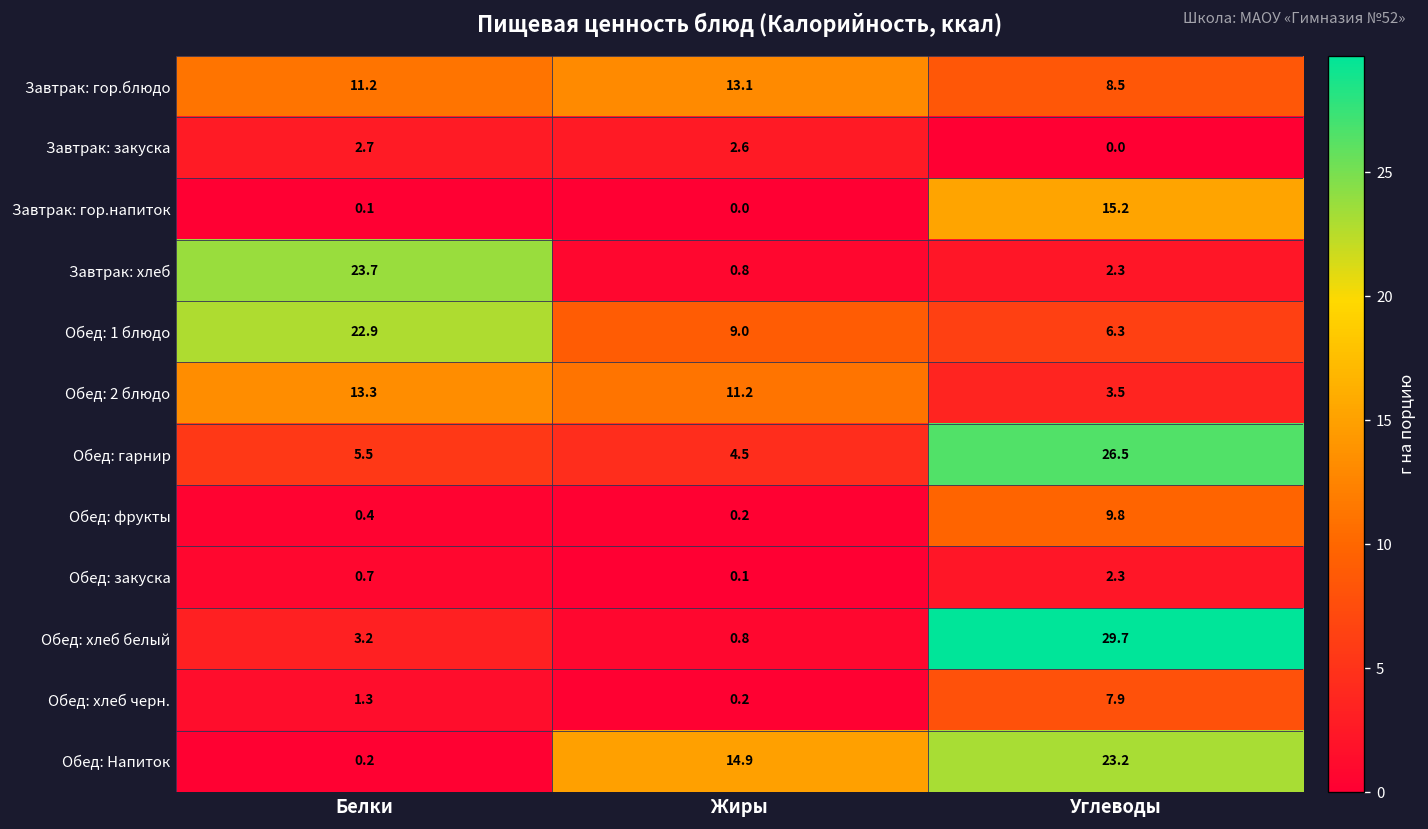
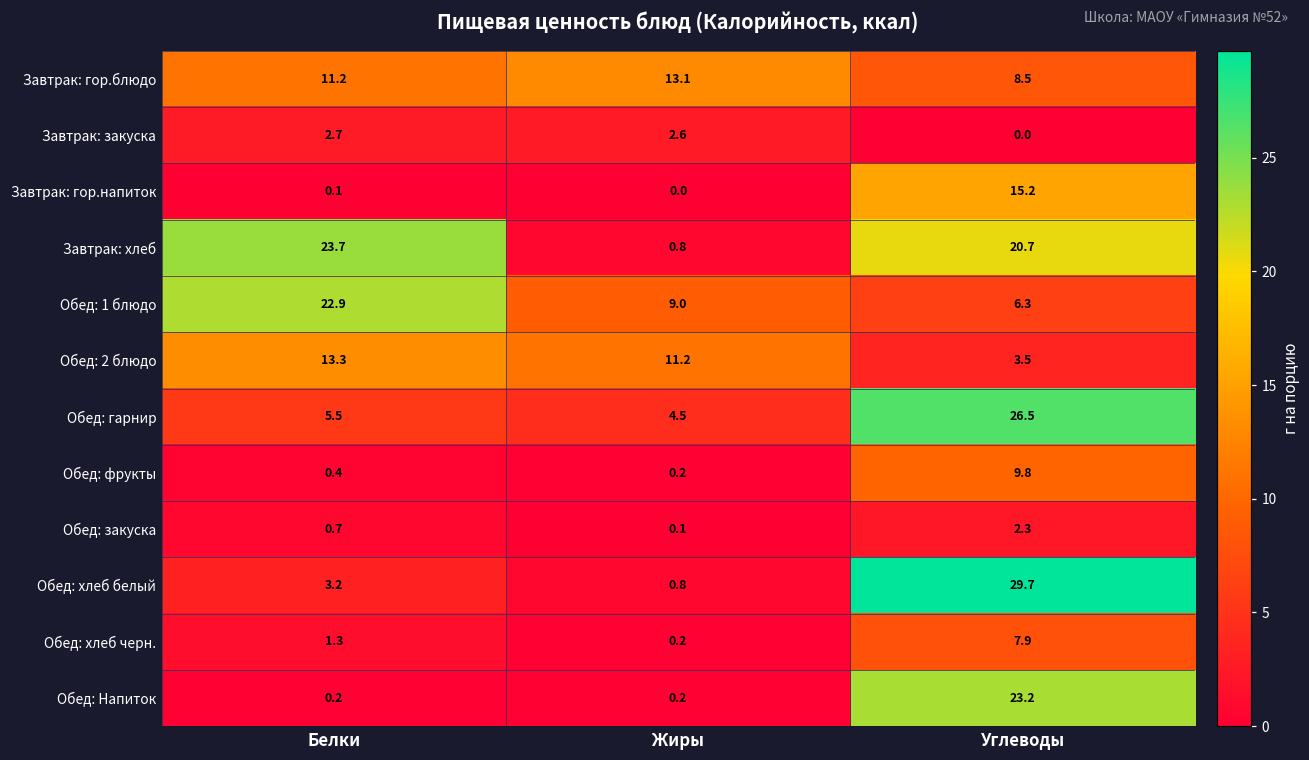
  {
    "Завтрак: гор.блюдо": {
      "Белки": 11.2,
      "Жиры": 13.1,
      "Углеводы": 8.5
    },
    "Завтрак: закуска": {
      "Белки": 2.7,
      "Жиры": 2.6,
      "Углеводы": 0.0
    },
    "Завтрак: гор.напиток": {
      "Белки": 0.1,
      "Жиры": 0.0,
      "Углеводы": 15.2
    },
    "Завтрак: хлеб": {
      "Белки": 23.7,
      "Жиры": 0.8,
-     "Углеводы": 2.3
+     "Углеводы": 20.7
    },
    "Обед: 1 блюдо": {
      "Белки": 22.9,
      "Жиры": 9.0,
      "Углеводы": 6.3
    },
    "Обед: 2 блюдо": {
      "Белки": 13.3,
      "Жиры": 11.2,
      "Углеводы": 3.5
    },
    "Обед: гарнир": {
      "Белки": 5.5,
      "Жиры": 4.5,
      "Углеводы": 26.5
    },
    "Обед: фрукты": {
      "Белки": 0.4,
      "Жиры": 0.2,
      "Углеводы": 9.8
    },
    "Обед: закуска": {
      "Белки": 0.7,
      "Жиры": 0.1,
      "Углеводы": 2.3
    },
    "Обед: хлеб белый": {
      "Белки": 3.2,
      "Жиры": 0.8,
      "Углеводы": 29.7
    },
    "Обед: хлеб черн.": {
      "Белки": 1.3,
      "Жиры": 0.2,
      "Углеводы": 7.9
    },
    "Обед: Напиток": {
      "Белки": 0.2,
-     "Жиры": 14.9,
+     "Жиры": 0.2,
      "Углеводы": 23.2
    }
  }
